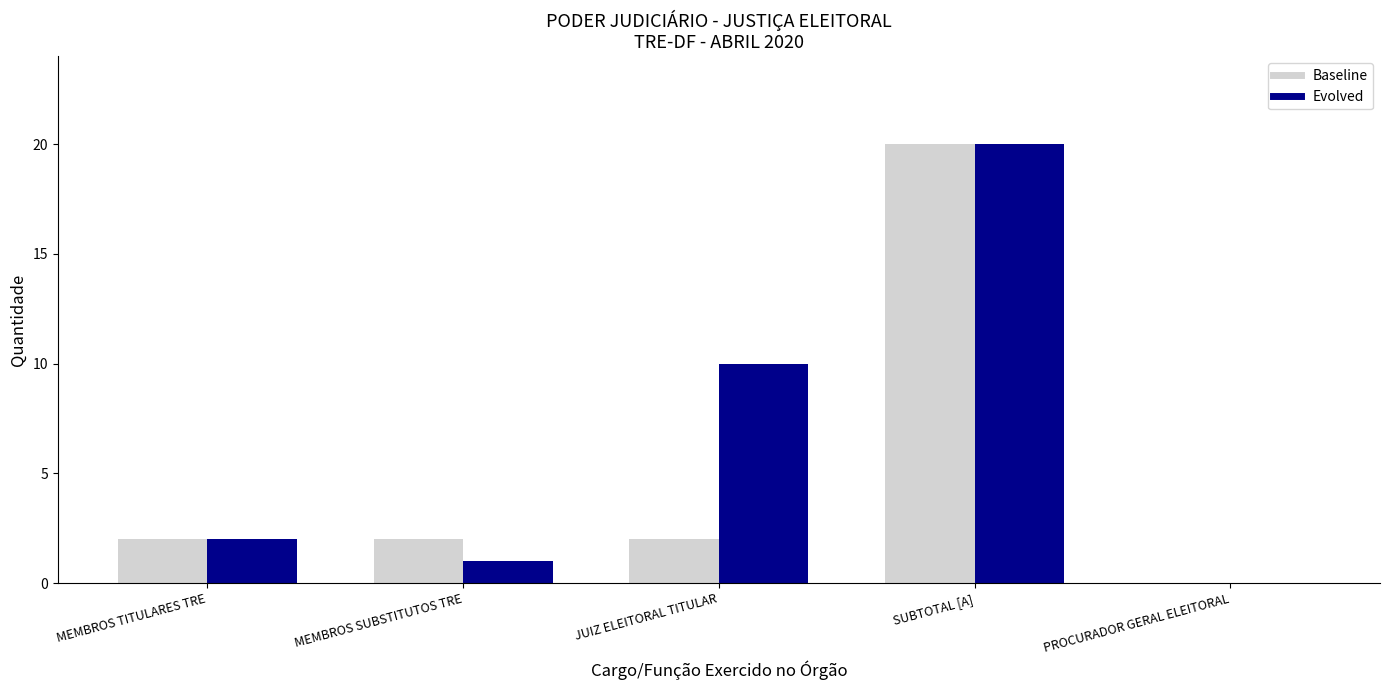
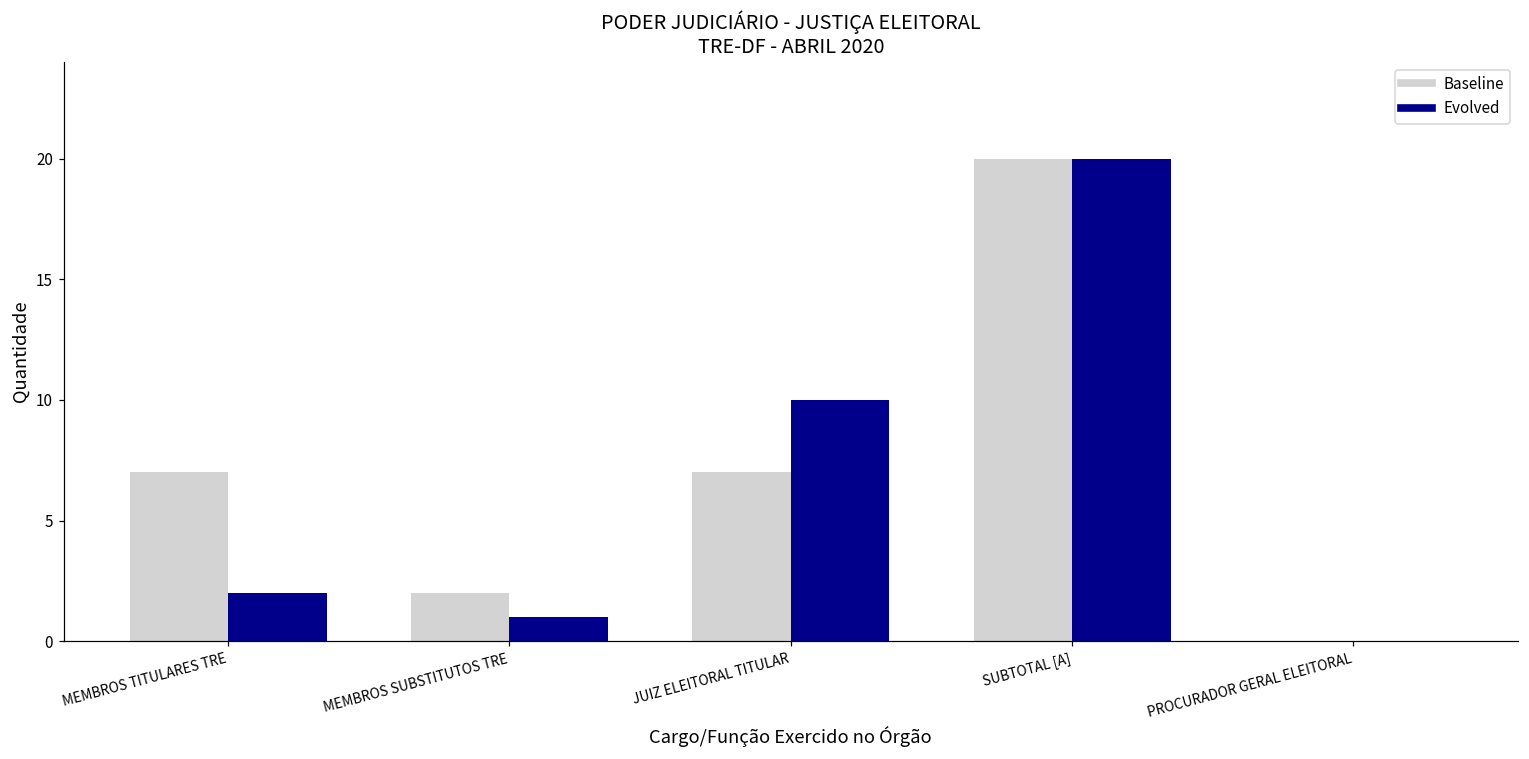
  {
    "Baseline": {
-     "MEMBROS TITULARES TRE": 2,
+     "MEMBROS TITULARES TRE": 7,
      "MEMBROS SUBSTITUTOS TRE": 2,
-     "JUIZ ELEITORAL TITULAR": 2,
+     "JUIZ ELEITORAL TITULAR": 7,
      "SUBTOTAL [A]": 20,
      "PROCURADOR GERAL ELEITORAL": 0
    },
    "Evolved": {
      "MEMBROS TITULARES TRE": 2,
      "MEMBROS SUBSTITUTOS TRE": 1,
      "JUIZ ELEITORAL TITULAR": 10,
      "SUBTOTAL [A]": 20,
      "PROCURADOR GERAL ELEITORAL": 0
    }
  }
